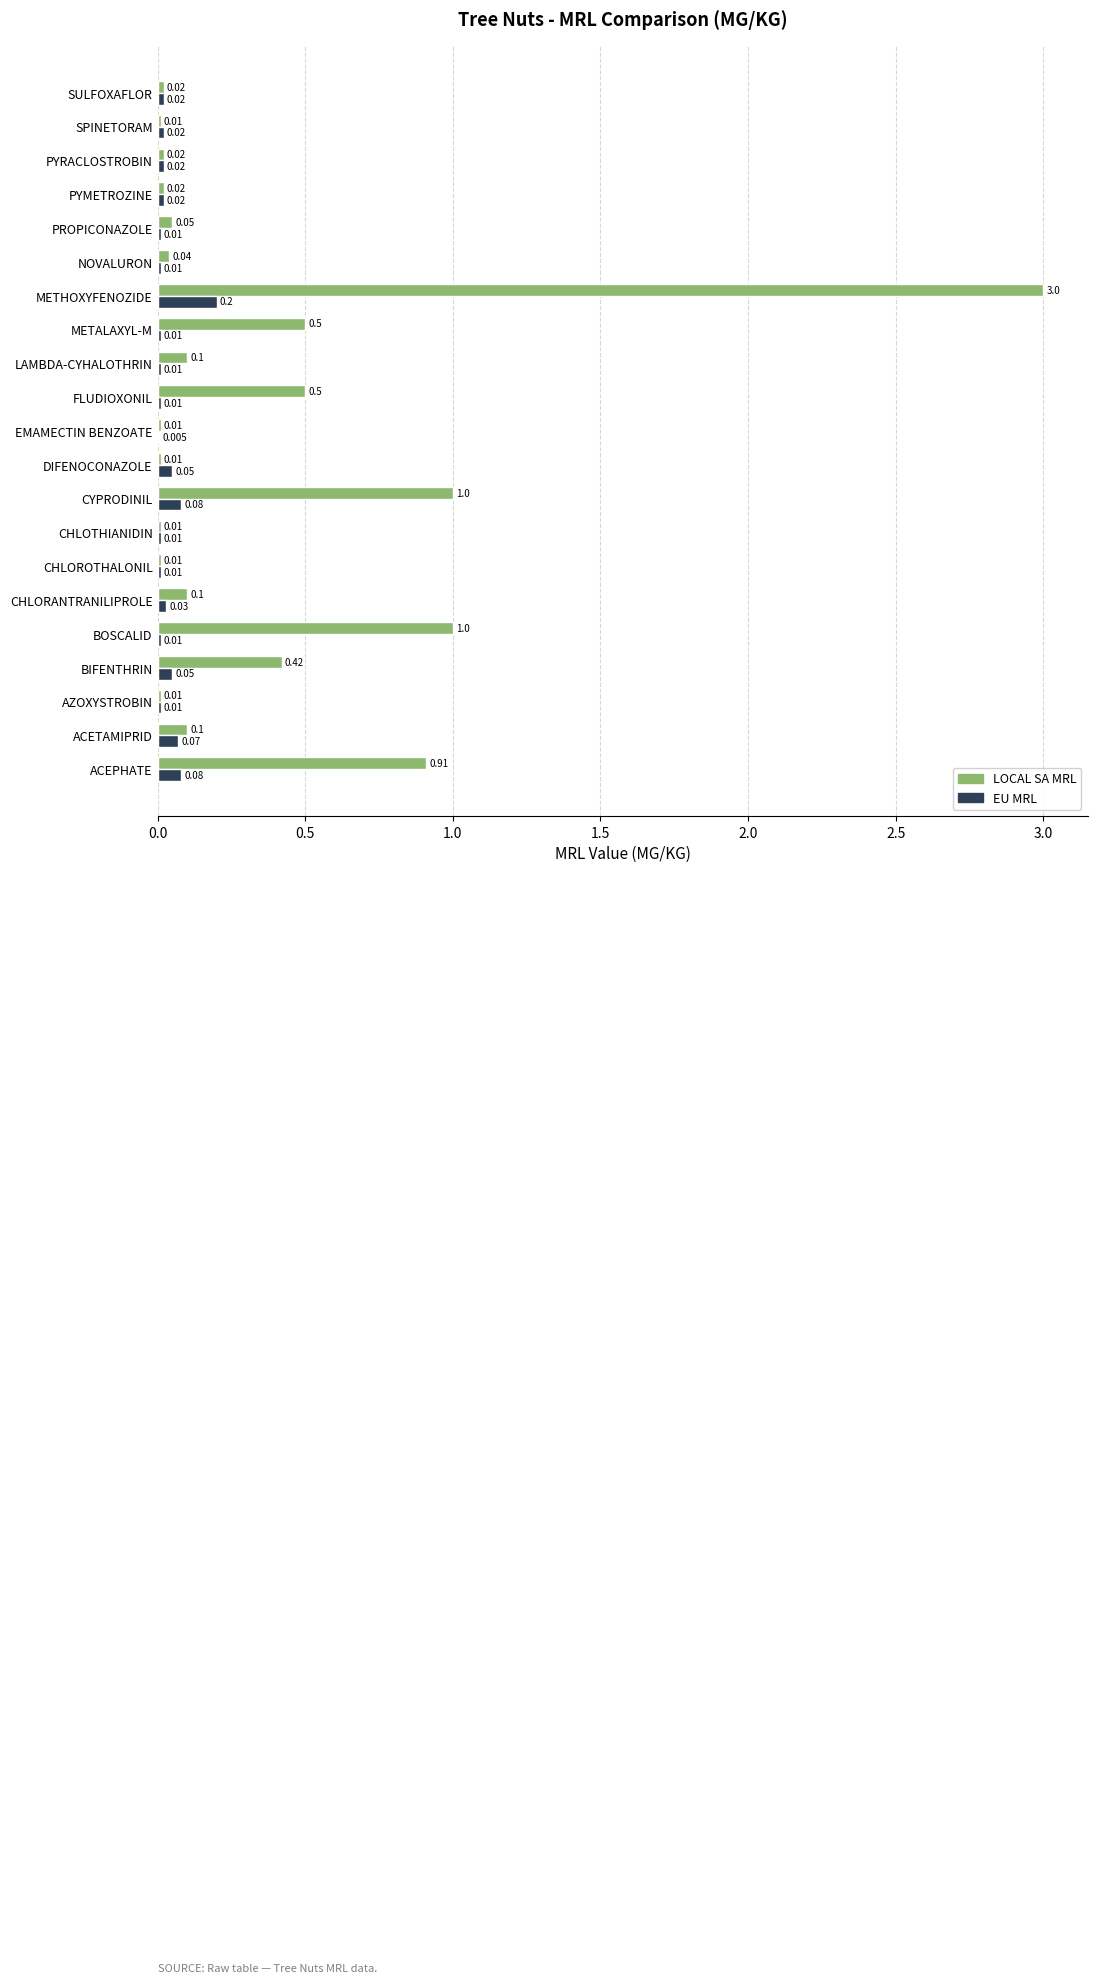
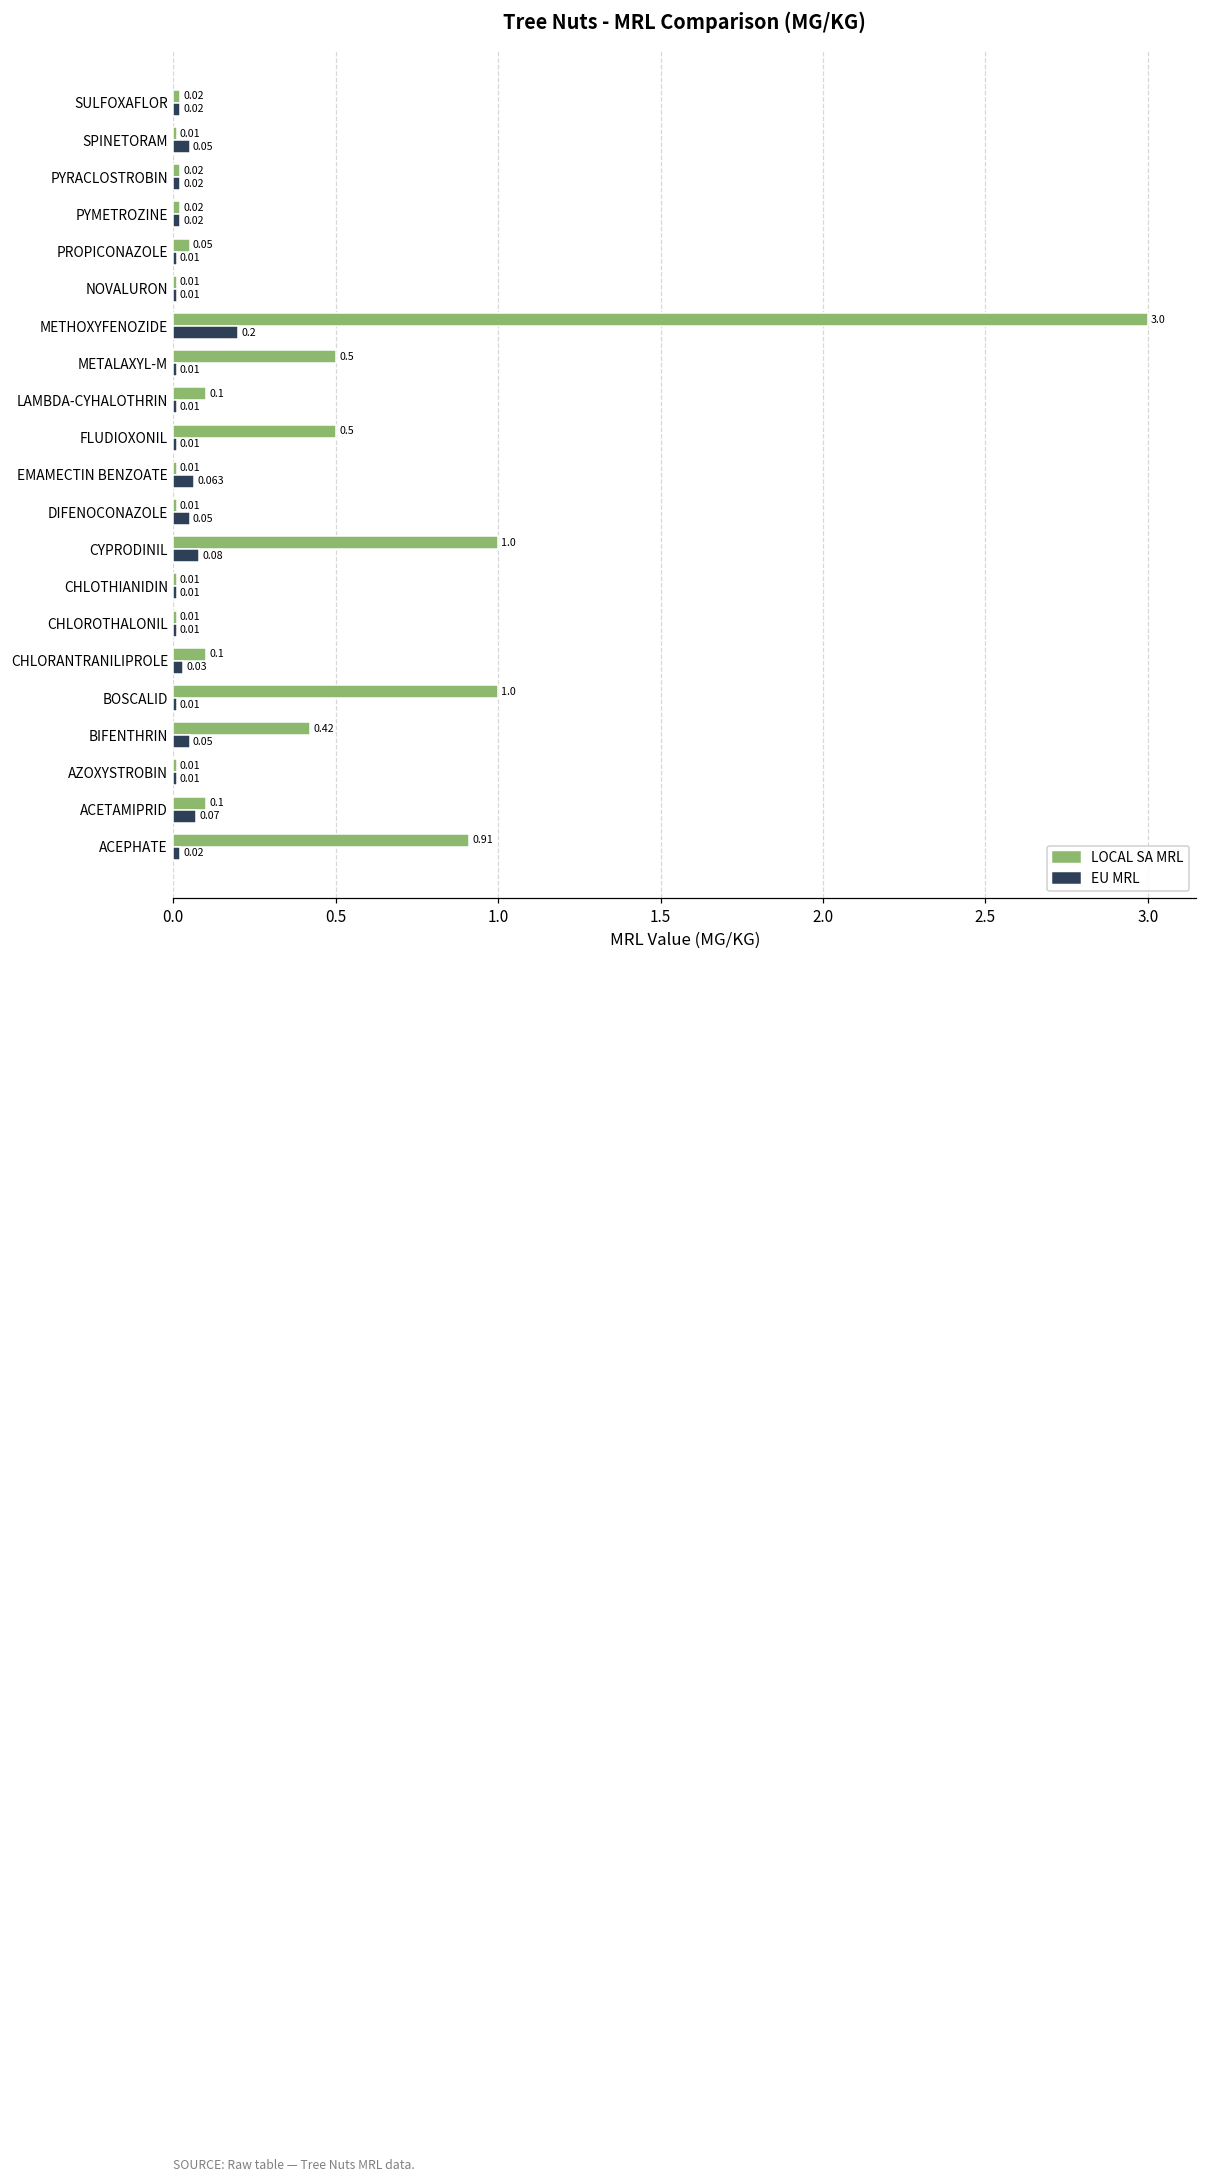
  {
    "LOCAL SA MRL": {
      "SULFOXAFLOR": 0.02,
      "SPINETORAM": 0.01,
      "PYRACLOSTROBIN": 0.02,
      "PYMETROZINE": 0.02,
      "PROPICONAZOLE": 0.05,
-     "NOVALURON": 0.04,
+     "NOVALURON": 0.01,
      "METHOXYFENOZIDE": 3.0,
      "METALAXYL-M": 0.5,
      "LAMBDA-CYHALOTHRIN": 0.1,
      "FLUDIOXONIL": 0.5,
      "EMAMECTIN BENZOATE": 0.01,
      "DIFENOCONAZOLE": 0.01,
      "CYPRODINIL": 1.0,
      "CHLOTHIANIDIN": 0.01,
      "CHLOROTHALONIL": 0.01,
      "CHLORANTRANILIPROLE": 0.1,
      "BOSCALID": 1.0,
      "BIFENTHRIN": 0.42,
      "AZOXYSTROBIN": 0.01,
      "ACETAMIPRID": 0.1,
      "ACEPHATE": 0.91
    },
    "EU MRL": {
      "SULFOXAFLOR": 0.02,
-     "SPINETORAM": 0.02,
+     "SPINETORAM": 0.05,
      "PYRACLOSTROBIN": 0.02,
      "PYMETROZINE": 0.02,
      "PROPICONAZOLE": 0.01,
      "NOVALURON": 0.01,
      "METHOXYFENOZIDE": 0.2,
      "METALAXYL-M": 0.01,
      "LAMBDA-CYHALOTHRIN": 0.01,
      "FLUDIOXONIL": 0.01,
-     "EMAMECTIN BENZOATE": 0.005,
+     "EMAMECTIN BENZOATE": 0.063,
      "DIFENOCONAZOLE": 0.05,
      "CYPRODINIL": 0.08,
      "CHLOTHIANIDIN": 0.01,
      "CHLOROTHALONIL": 0.01,
      "CHLORANTRANILIPROLE": 0.03,
      "BOSCALID": 0.01,
      "BIFENTHRIN": 0.05,
      "AZOXYSTROBIN": 0.01,
      "ACETAMIPRID": 0.07,
-     "ACEPHATE": 0.08
+     "ACEPHATE": 0.02
    }
  }
